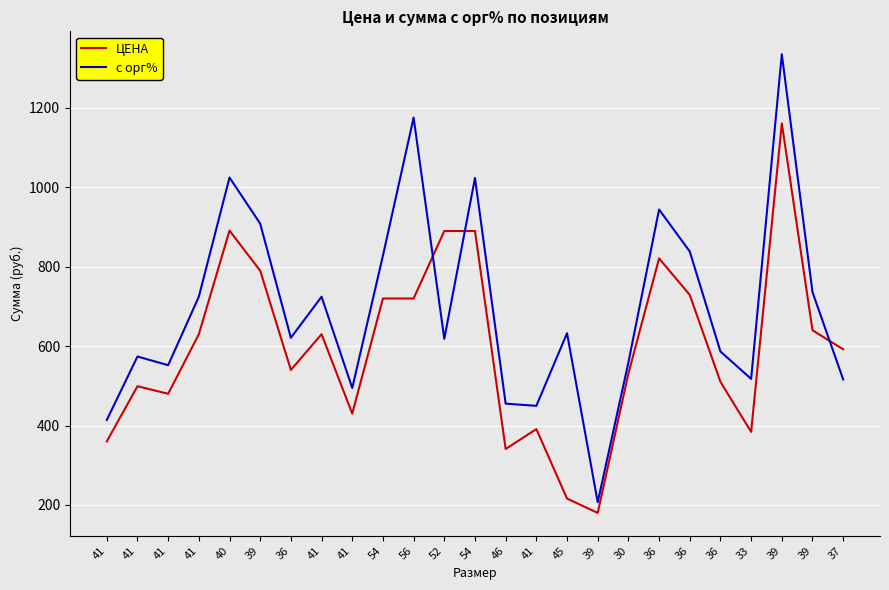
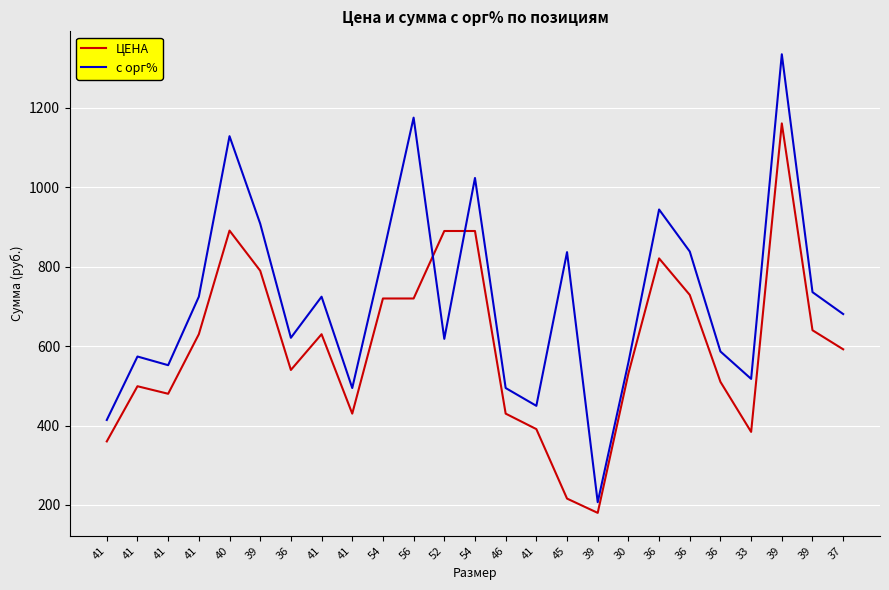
  {
    "ЦЕНА": {
      "40": 890,
      "56": 720,
      "52": 890,
-     "46": 340,
+     "46": 430,
      "45": 220,
      "30": 530,
      "33": 380,
      "37": 590
    },
    "с орг%": {
-     "40": 1020,
+     "40": 1130,
      "56": 1180,
      "52": 620,
-     "46": 460,
-     "45": 630,
+     "46": 490,
+     "45": 840,
      "30": 560,
      "33": 520,
-     "37": 520
+     "37": 680
    }
  }
